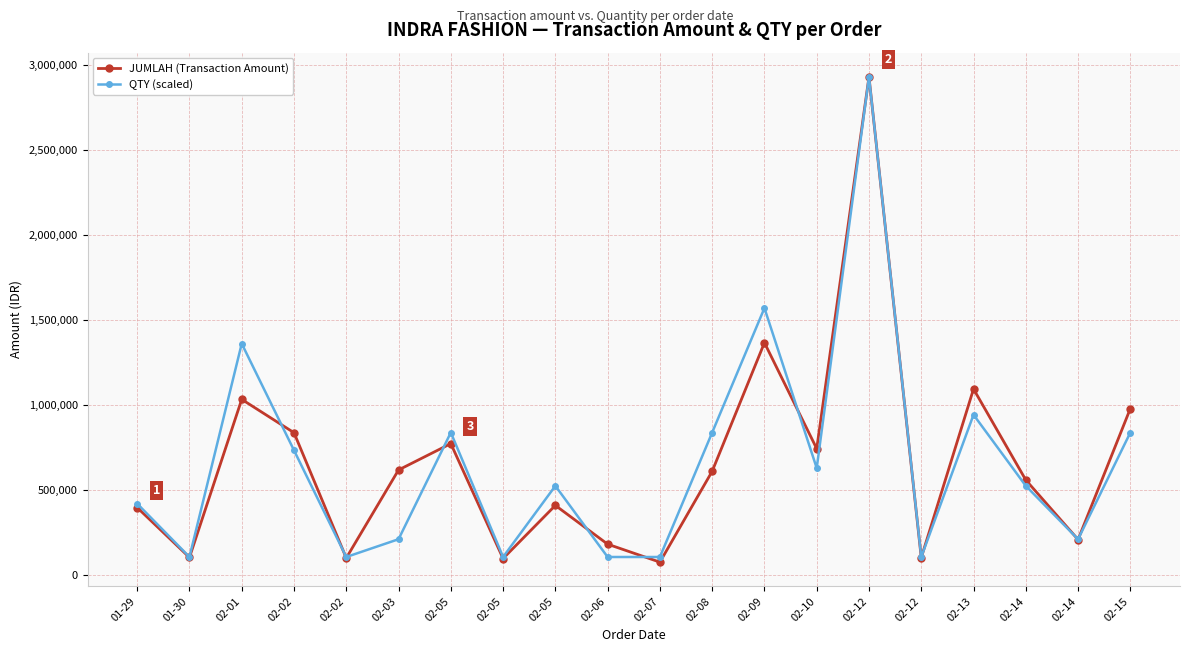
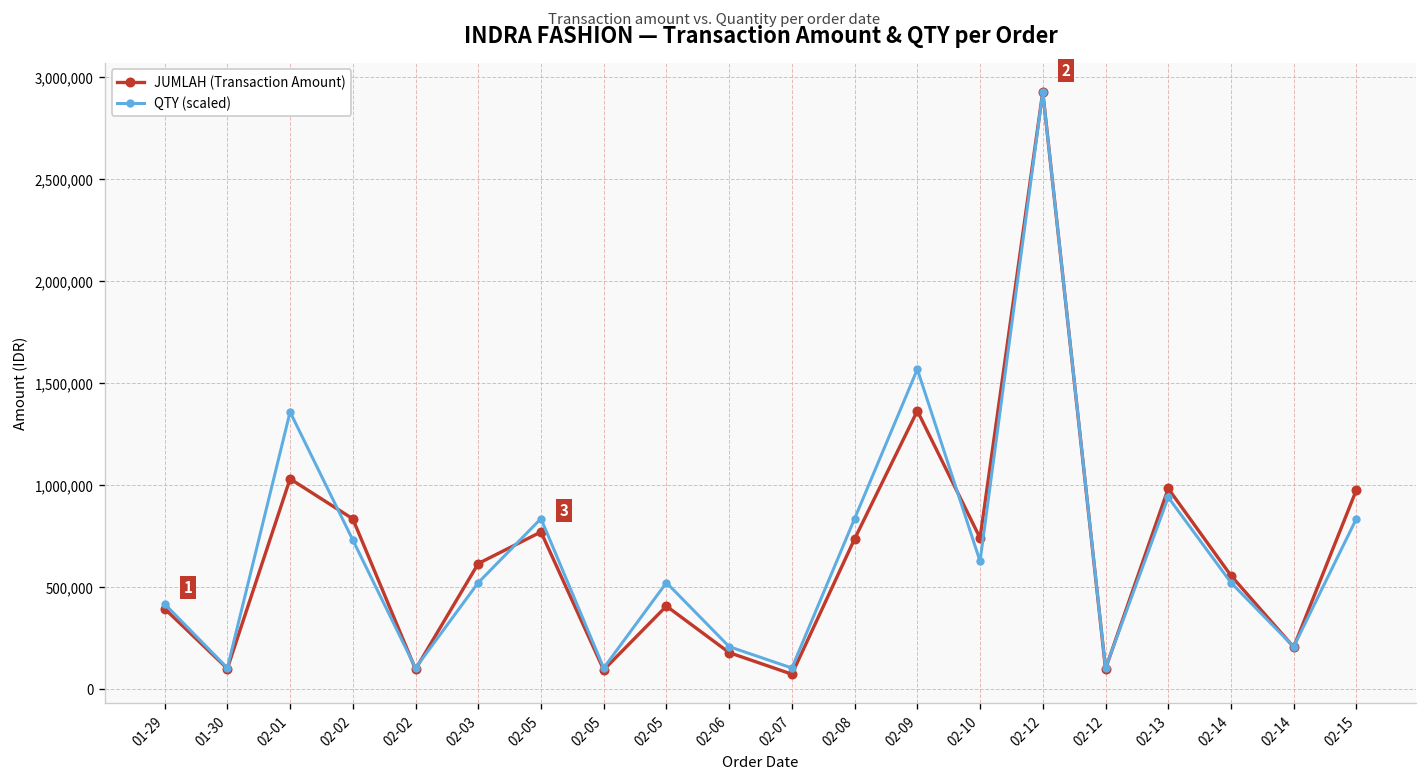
  {
    "JUMLAH (Transaction Amount)": {
      "01-29": "400,000",
      "02-01": "1,030,000",
      "02-03": "620,000",
      "02-06": "180,000",
      "02-07": "70,000",
-     "02-08": "610,000",
+     "02-08": "740,000",
      "02-09": "1,370,000",
      "02-10": "740,000",
-     "02-13": "1,090,000",
+     "02-13": "980,000",
      "02-15": "980,000"
    },
    "QTY (scaled)": {
      "02-01": "1,360,000",
-     "02-03": "210,000",
-     "02-06": "100,000",
+     "02-03": "520,000",
+     "02-06": "210,000",
      "02-07": "100,000",
      "02-08": "840,000",
      "02-09": "1,570,000",
      "02-10": "630,000",
      "02-13": "940,000",
      "02-15": "840,000"
    }
  }
